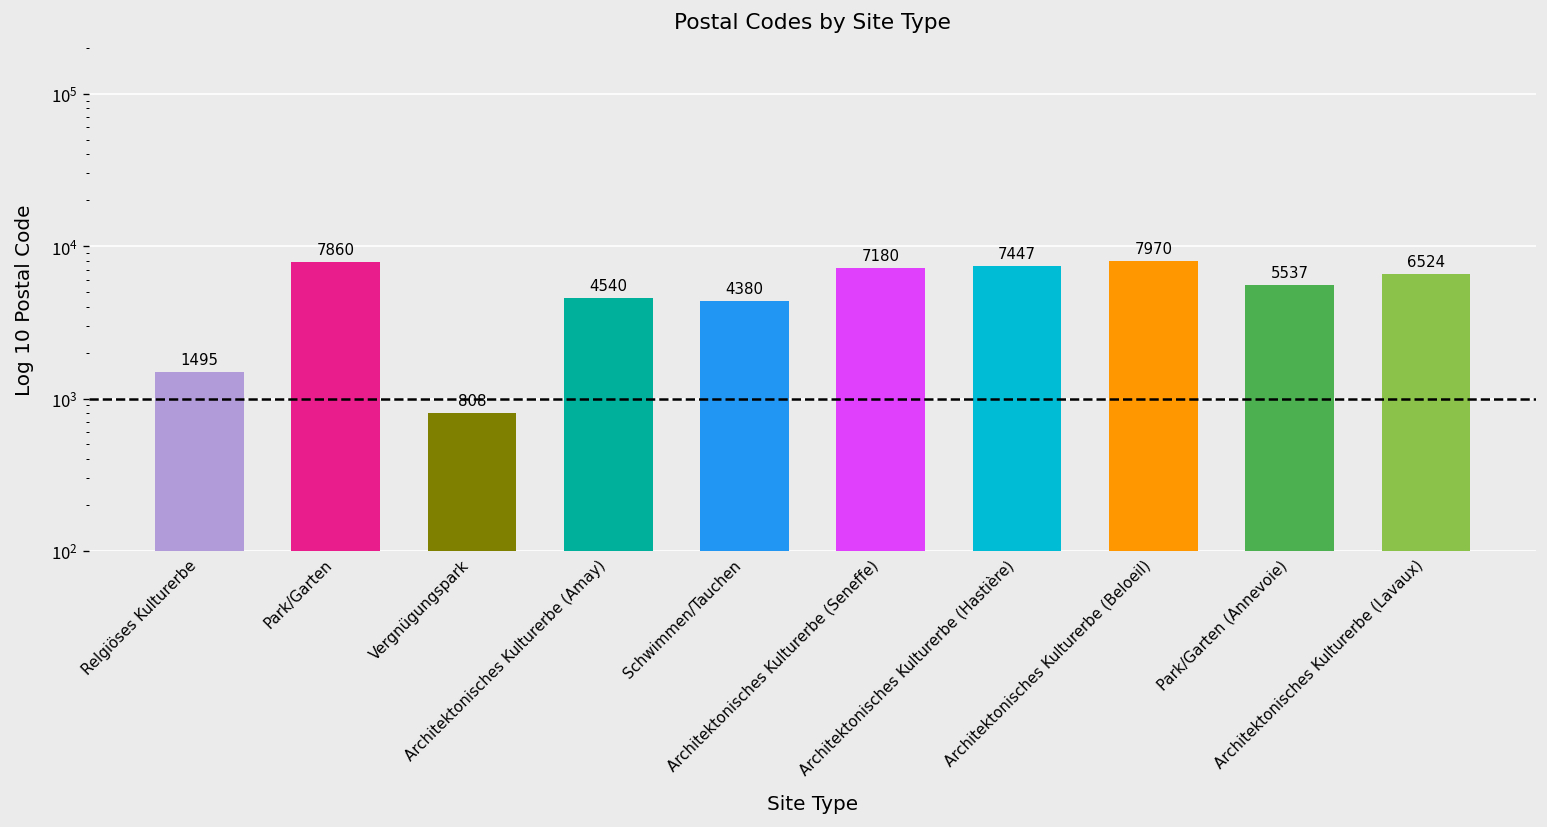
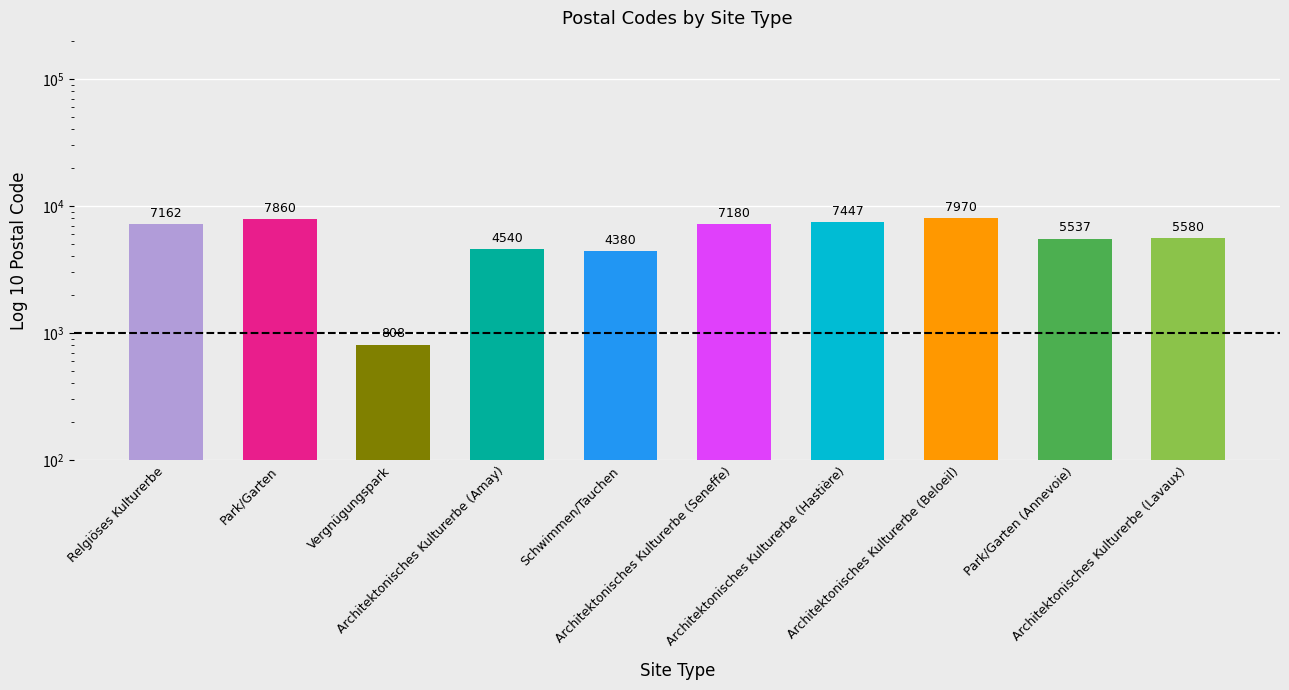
  {
-   "Relgiöses Kulturerbe": 1495,
+   "Relgiöses Kulturerbe": 7162,
    "Park/Garten": 7860,
    "Vergnügungspark": 808,
    "Architektonisches Kulturerbe (Amay)": 4540,
    "Schwimmen/Tauchen": 4380,
    "Architektonisches Kulturerbe (Seneffe)": 7180,
    "Architektonisches Kulturerbe (Hastière)": 7447,
    "Architektonisches Kulturerbe (Beloeil)": 7970,
    "Park/Garten (Annevoie)": 5537,
-   "Architektonisches Kulturerbe (Lavaux)": 6524
+   "Architektonisches Kulturerbe (Lavaux)": 5580
  }
